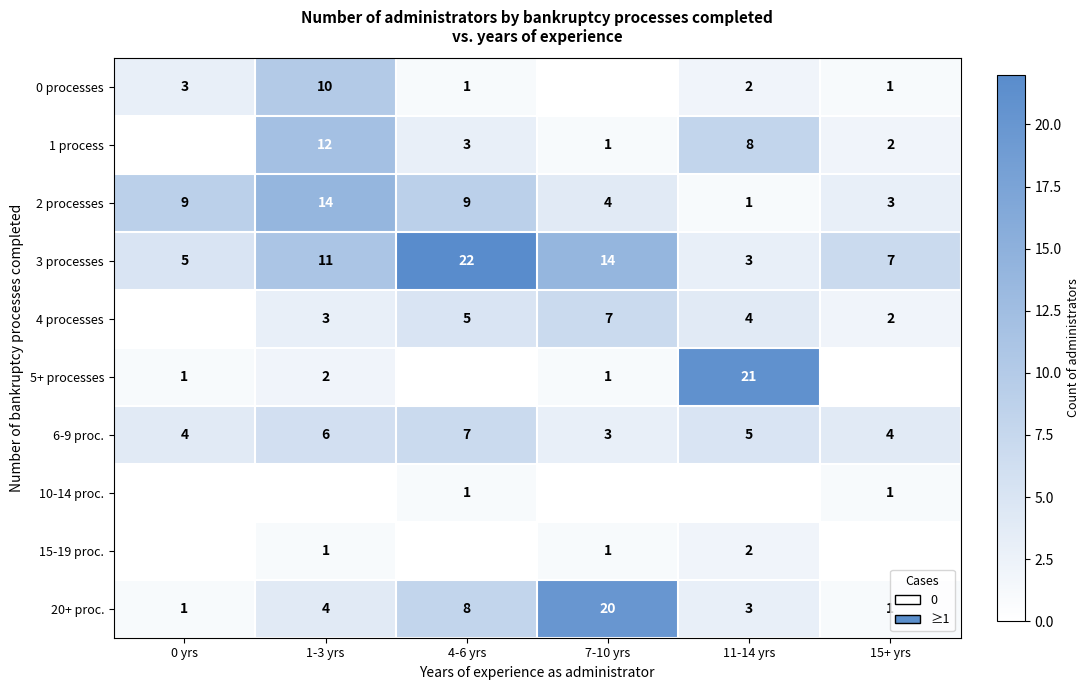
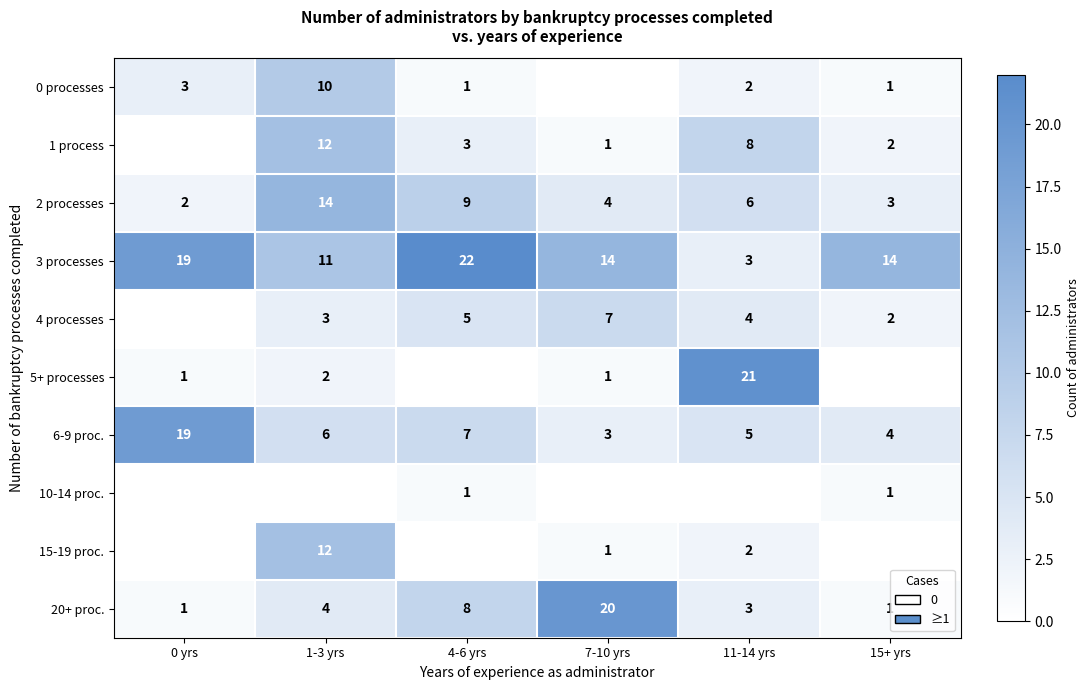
  {
    "0 processes": {
      "0 yrs": 3,
      "1-3 yrs": 10,
      "4-6 yrs": 1,
      "11-14 yrs": 2,
      "15+ yrs": 1
    },
    "1 process": {
      "1-3 yrs": 12,
      "4-6 yrs": 3,
      "7-10 yrs": 1,
      "11-14 yrs": 8,
      "15+ yrs": 2
    },
    "2 processes": {
-     "0 yrs": 9,
+     "0 yrs": 2,
      "1-3 yrs": 14,
      "4-6 yrs": 9,
      "7-10 yrs": 4,
-     "11-14 yrs": 1,
+     "11-14 yrs": 6,
      "15+ yrs": 3
    },
    "3 processes": {
-     "0 yrs": 5,
+     "0 yrs": 19,
      "1-3 yrs": 11,
      "4-6 yrs": 22,
      "7-10 yrs": 14,
      "11-14 yrs": 3,
-     "15+ yrs": 7
+     "15+ yrs": 14
    },
    "4 processes": {
      "1-3 yrs": 3,
      "4-6 yrs": 5,
      "7-10 yrs": 7,
      "11-14 yrs": 4,
      "15+ yrs": 2
    },
    "5+ processes": {
      "0 yrs": 1,
      "1-3 yrs": 2,
      "7-10 yrs": 1,
      "11-14 yrs": 21
    },
    "6-9 proc.": {
-     "0 yrs": 4,
+     "0 yrs": 19,
      "1-3 yrs": 6,
      "4-6 yrs": 7,
      "7-10 yrs": 3,
      "11-14 yrs": 5,
      "15+ yrs": 4
    },
    "10-14 proc.": {
      "4-6 yrs": 1,
      "15+ yrs": 1
    },
    "15-19 proc.": {
-     "1-3 yrs": 1,
+     "1-3 yrs": 12,
      "7-10 yrs": 1,
      "11-14 yrs": 2
    },
    "20+ proc.": {
      "0 yrs": 1,
      "1-3 yrs": 4,
      "4-6 yrs": 8,
      "7-10 yrs": 20,
      "11-14 yrs": 3
    }
  }
